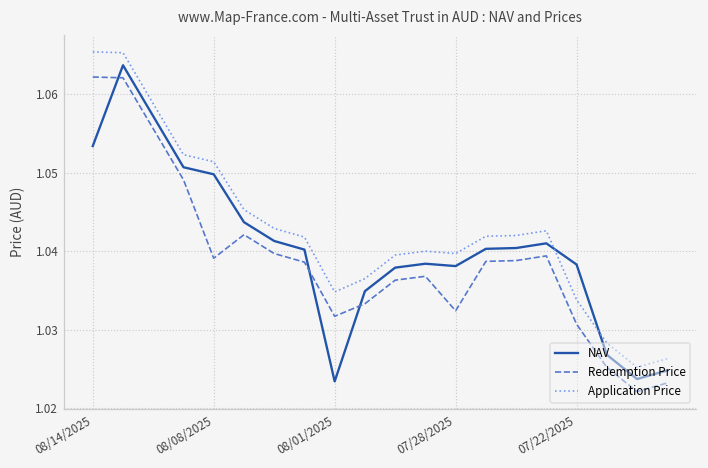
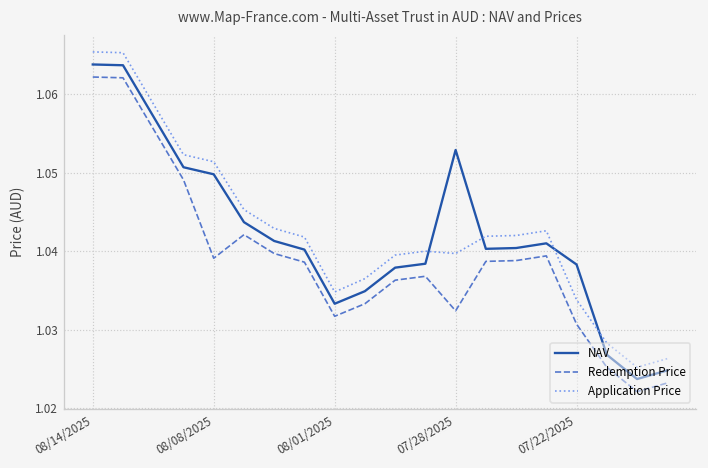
  {
    "NAV": {
-     "08/14/2025": 1.053,
+     "08/14/2025": 1.064,
      "08/08/2025": 1.050,
-     "08/01/2025": 1.023,
-     "07/28/2025": 1.038,
+     "08/01/2025": 1.033,
+     "07/28/2025": 1.053,
      "07/22/2025": 1.038
    }
  }
